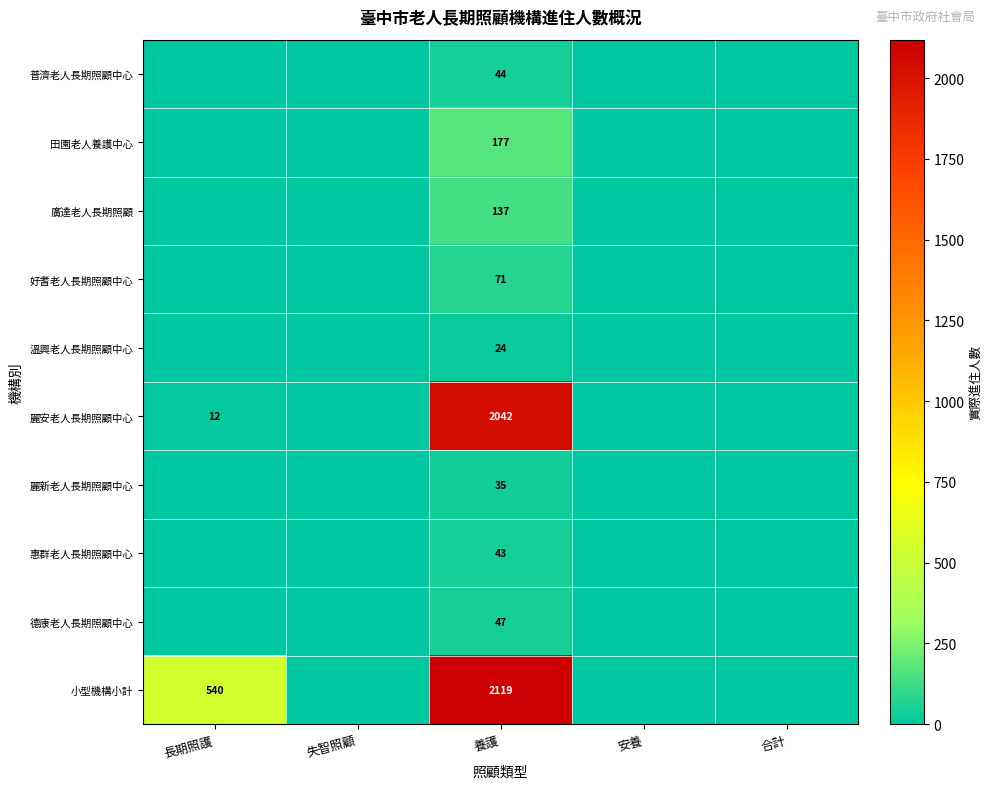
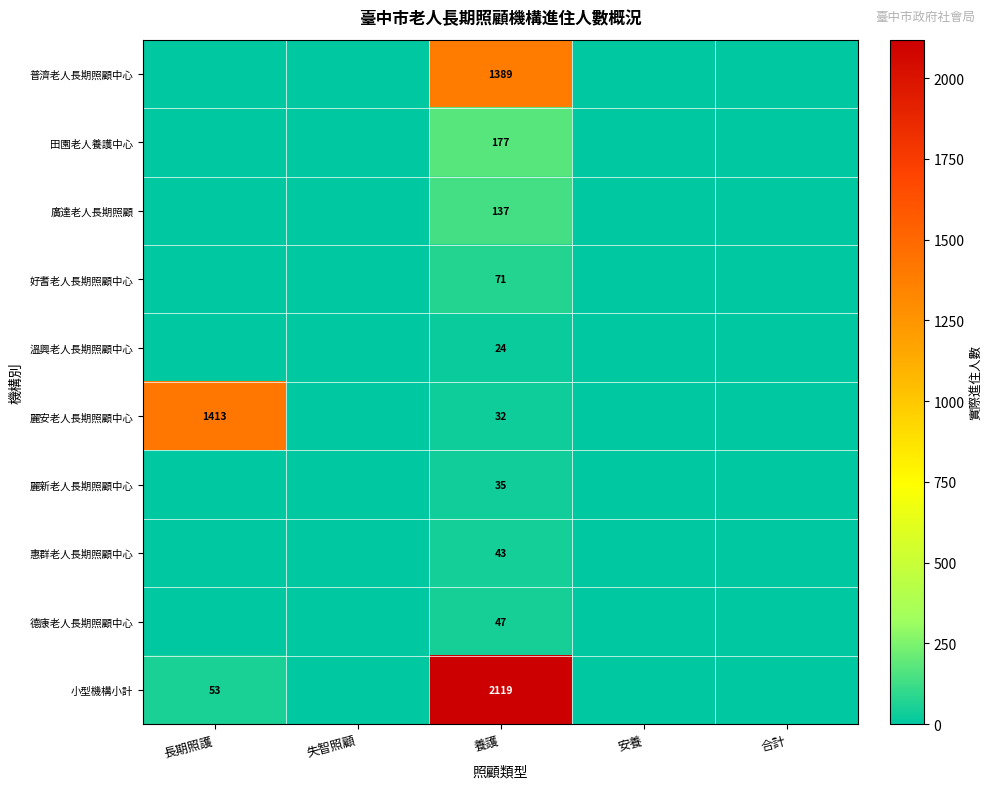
  {
    "普濟老人長期照顧中心": {
-     "養護": 44
+     "養護": 1389
    },
    "田園老人養護中心": {
      "養護": 177
    },
    "廣達老人長期照顧": {
      "養護": 137
    },
    "好耆老人長期照顧中心": {
      "養護": 71
    },
    "溫興老人長期照顧中心": {
      "養護": 24
    },
    "麗安老人長期照顧中心": {
-     "長期照護": 12,
-     "養護": 2042
+     "長期照護": 1413,
+     "養護": 32
    },
    "麗新老人長期照顧中心": {
      "養護": 35
    },
    "惠群老人長期照顧中心": {
      "養護": 43
    },
    "德康老人長期照顧中心": {
      "養護": 47
    },
    "小型機構小計": {
-     "長期照護": 540,
+     "長期照護": 53,
      "養護": 2119
    }
  }
